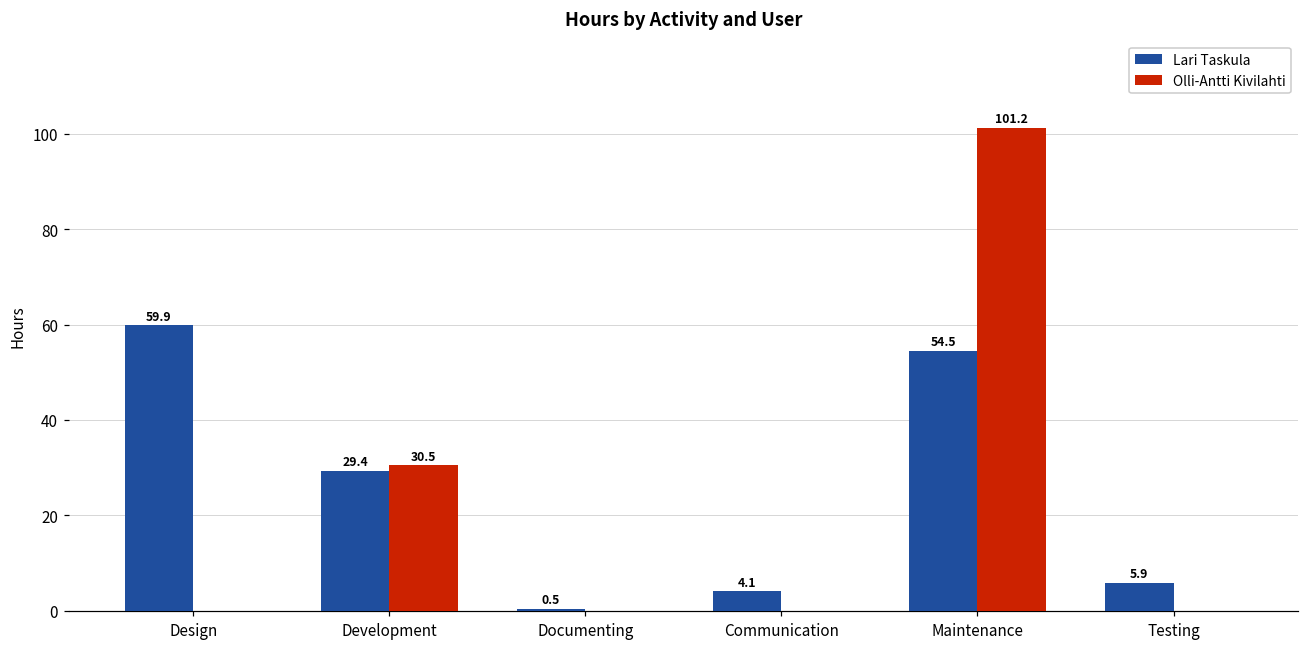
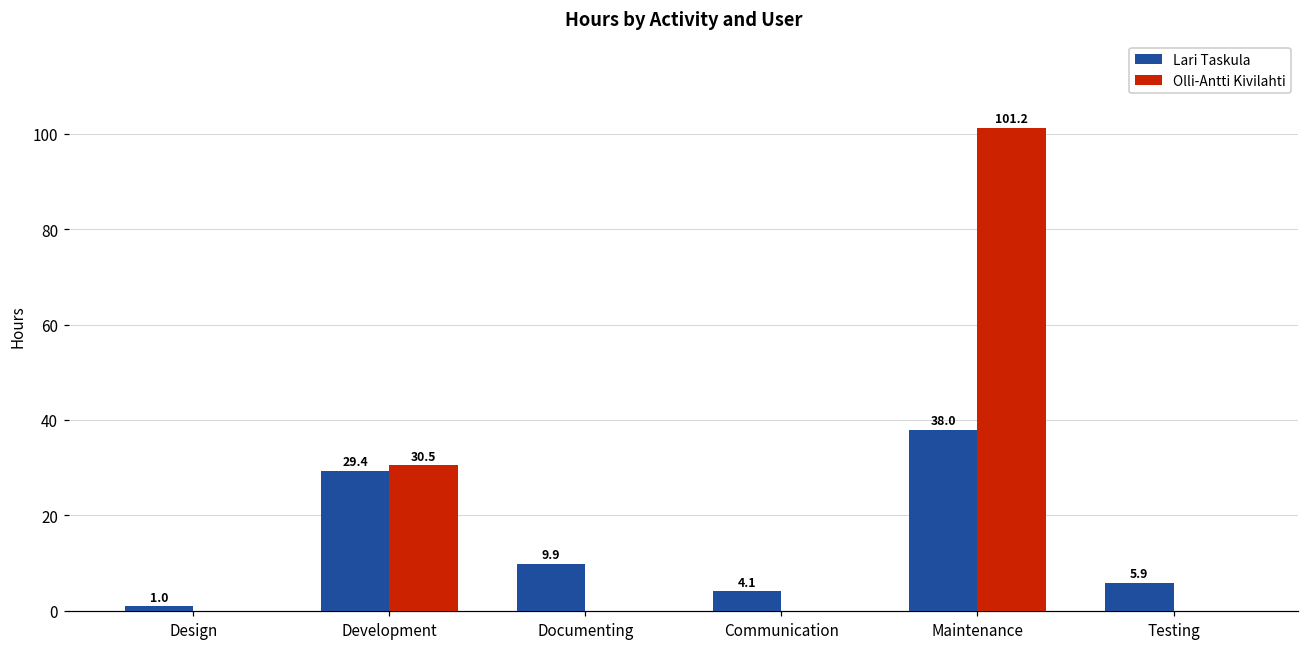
  {
    "Lari Taskula": {
-     "Design": 59.9,
+     "Design": 1.0,
      "Development": 29.4,
-     "Documenting": 0.5,
+     "Documenting": 9.9,
      "Communication": 4.1,
-     "Maintenance": 54.5,
+     "Maintenance": 38.0,
      "Testing": 5.9
    },
    "Olli-Antti Kivilahti": {
      "Development": 30.5,
      "Maintenance": 101.2
    }
  }
